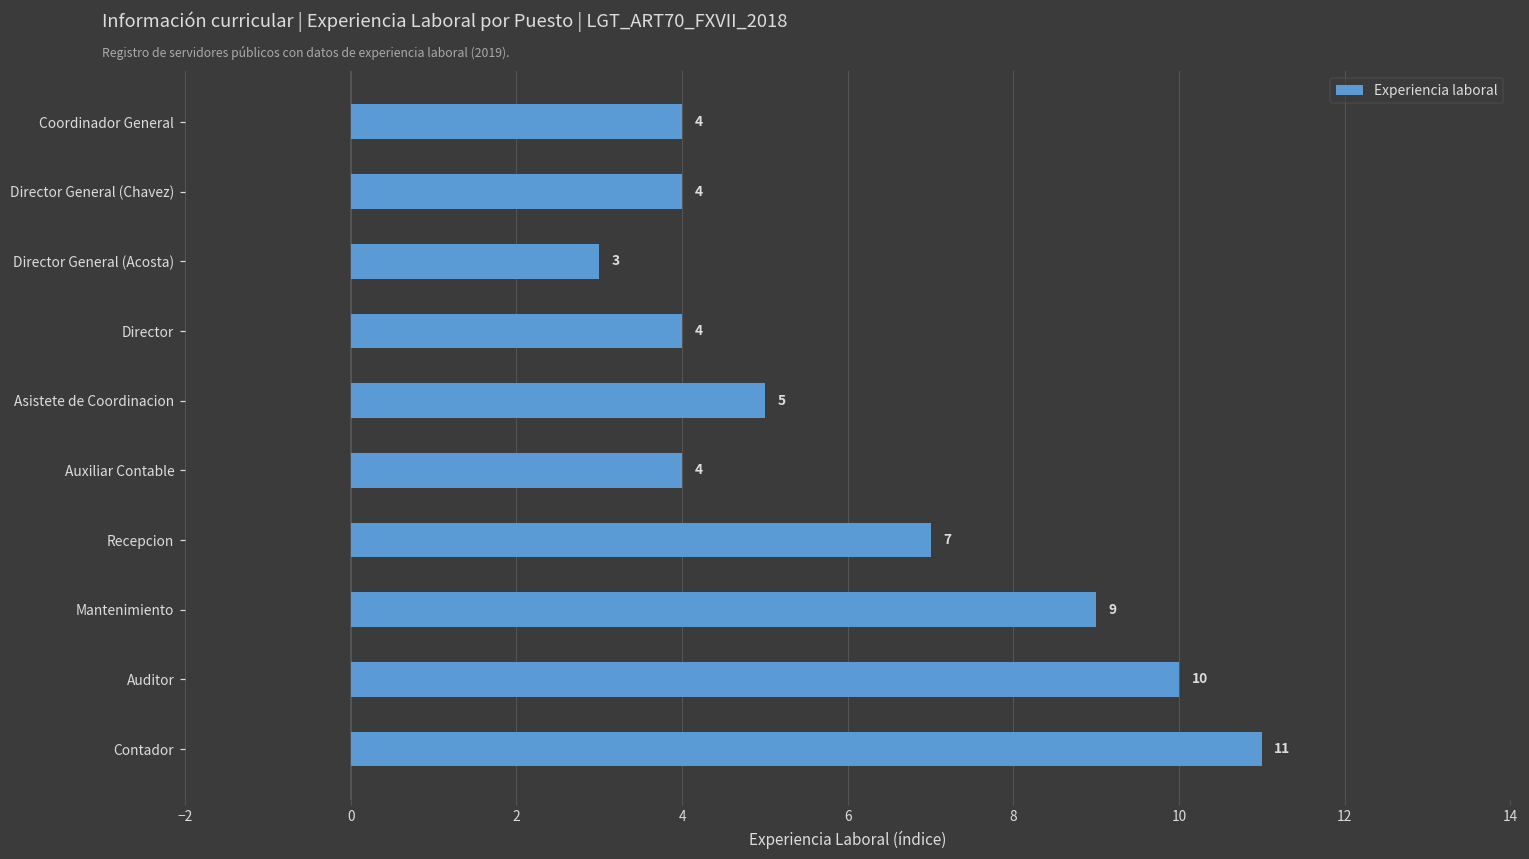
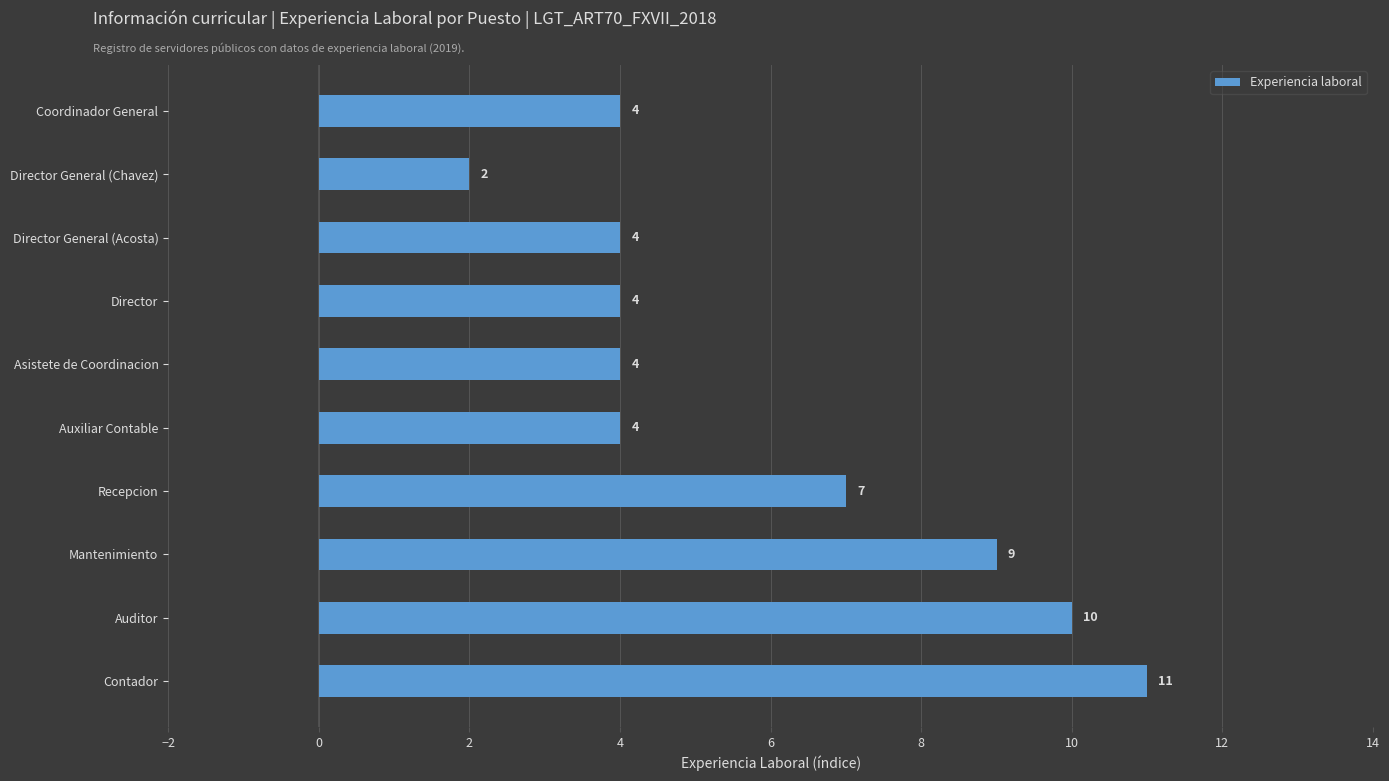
  {
    "Coordinador General": 4,
-   "Director General (Chavez)": 4,
-   "Director General (Acosta)": 3,
+   "Director General (Chavez)": 2,
+   "Director General (Acosta)": 4,
    "Director": 4,
-   "Asistete de Coordinacion": 5,
+   "Asistete de Coordinacion": 4,
    "Auxiliar Contable": 4,
    "Recepcion": 7,
    "Mantenimiento": 9,
    "Auditor": 10,
    "Contador": 11
  }
